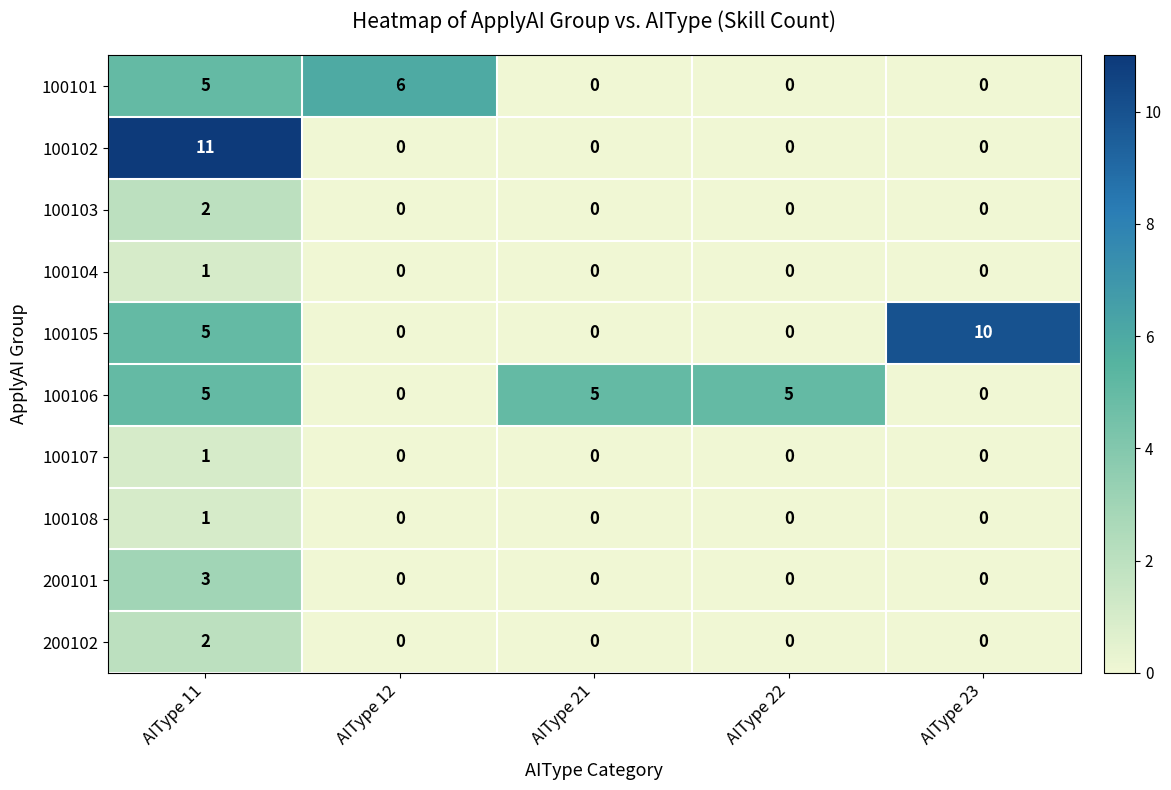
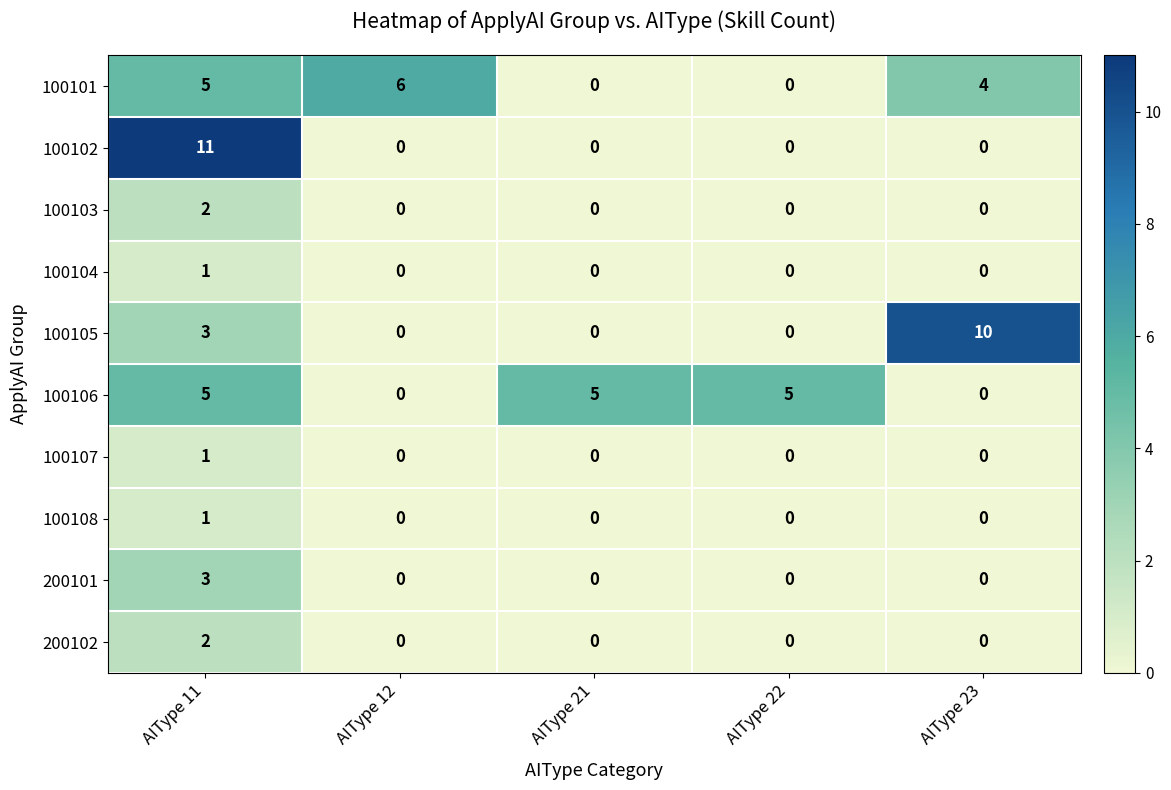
  {
    "100101": {
      "AIType 11": 5,
      "AIType 12": 6,
      "AIType 21": 0,
      "AIType 22": 0,
-     "AIType 23": 0
+     "AIType 23": 4
    },
    "100102": {
      "AIType 11": 11,
      "AIType 12": 0,
      "AIType 21": 0,
      "AIType 22": 0,
      "AIType 23": 0
    },
    "100103": {
      "AIType 11": 2,
      "AIType 12": 0,
      "AIType 21": 0,
      "AIType 22": 0,
      "AIType 23": 0
    },
    "100104": {
      "AIType 11": 1,
      "AIType 12": 0,
      "AIType 21": 0,
      "AIType 22": 0,
      "AIType 23": 0
    },
    "100105": {
-     "AIType 11": 5,
+     "AIType 11": 3,
      "AIType 12": 0,
      "AIType 21": 0,
      "AIType 22": 0,
      "AIType 23": 10
    },
    "100106": {
      "AIType 11": 5,
      "AIType 12": 0,
      "AIType 21": 5,
      "AIType 22": 5,
      "AIType 23": 0
    },
    "100107": {
      "AIType 11": 1,
      "AIType 12": 0,
      "AIType 21": 0,
      "AIType 22": 0,
      "AIType 23": 0
    },
    "100108": {
      "AIType 11": 1,
      "AIType 12": 0,
      "AIType 21": 0,
      "AIType 22": 0,
      "AIType 23": 0
    },
    "200101": {
      "AIType 11": 3,
      "AIType 12": 0,
      "AIType 21": 0,
      "AIType 22": 0,
      "AIType 23": 0
    },
    "200102": {
      "AIType 11": 2,
      "AIType 12": 0,
      "AIType 21": 0,
      "AIType 22": 0,
      "AIType 23": 0
    }
  }
